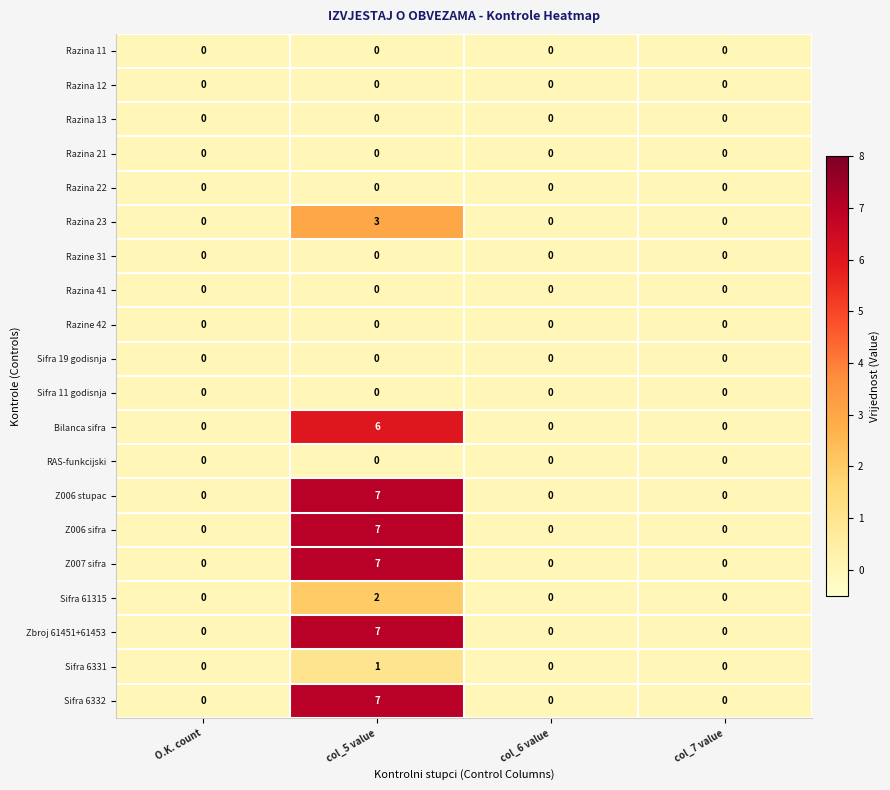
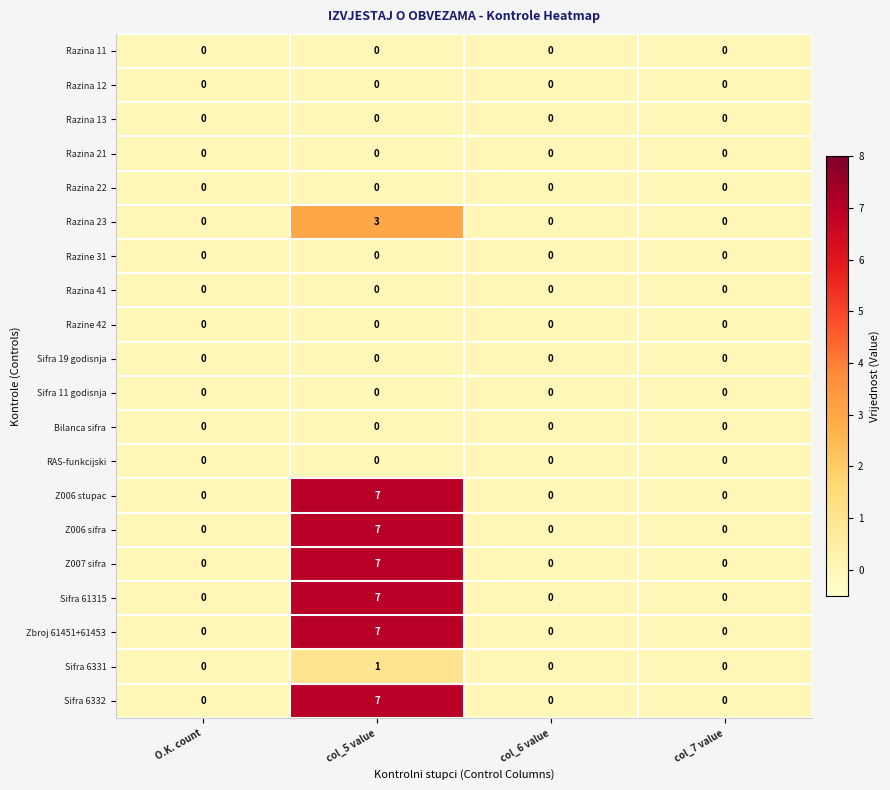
  {
    "Razina 11": {
      "O.K. count": 0,
      "col_5 value": 0,
      "col_6 value": 0,
      "col_7 value": 0
    },
    "Razina 12": {
      "O.K. count": 0,
      "col_5 value": 0,
      "col_6 value": 0,
      "col_7 value": 0
    },
    "Razina 13": {
      "O.K. count": 0,
      "col_5 value": 0,
      "col_6 value": 0,
      "col_7 value": 0
    },
    "Razina 21": {
      "O.K. count": 0,
      "col_5 value": 0,
      "col_6 value": 0,
      "col_7 value": 0
    },
    "Razina 22": {
      "O.K. count": 0,
      "col_5 value": 0,
      "col_6 value": 0,
      "col_7 value": 0
    },
    "Razina 23": {
      "O.K. count": 0,
      "col_5 value": 3,
      "col_6 value": 0,
      "col_7 value": 0
    },
    "Razine 31": {
      "O.K. count": 0,
      "col_5 value": 0,
      "col_6 value": 0,
      "col_7 value": 0
    },
    "Razina 41": {
      "O.K. count": 0,
      "col_5 value": 0,
      "col_6 value": 0,
      "col_7 value": 0
    },
    "Razine 42": {
      "O.K. count": 0,
      "col_5 value": 0,
      "col_6 value": 0,
      "col_7 value": 0
    },
    "Sifra 19 godisnja": {
      "O.K. count": 0,
      "col_5 value": 0,
      "col_6 value": 0,
      "col_7 value": 0
    },
    "Sifra 11 godisnja": {
      "O.K. count": 0,
      "col_5 value": 0,
      "col_6 value": 0,
      "col_7 value": 0
    },
    "Bilanca sifra": {
      "O.K. count": 0,
-     "col_5 value": 6,
+     "col_5 value": 0,
      "col_6 value": 0,
      "col_7 value": 0
    },
    "RAS-funkcijski": {
      "O.K. count": 0,
      "col_5 value": 0,
      "col_6 value": 0,
      "col_7 value": 0
    },
    "Z006 stupac": {
      "O.K. count": 0,
      "col_5 value": 7,
      "col_6 value": 0,
      "col_7 value": 0
    },
    "Z006 sifra": {
      "O.K. count": 0,
      "col_5 value": 7,
      "col_6 value": 0,
      "col_7 value": 0
    },
    "Z007 sifra": {
      "O.K. count": 0,
      "col_5 value": 7,
      "col_6 value": 0,
      "col_7 value": 0
    },
    "Sifra 61315": {
      "O.K. count": 0,
-     "col_5 value": 2,
+     "col_5 value": 7,
      "col_6 value": 0,
      "col_7 value": 0
    },
    "Zbroj 61451+61453": {
      "O.K. count": 0,
      "col_5 value": 7,
      "col_6 value": 0,
      "col_7 value": 0
    },
    "Sifra 6331": {
      "O.K. count": 0,
      "col_5 value": 1,
      "col_6 value": 0,
      "col_7 value": 0
    },
    "Sifra 6332": {
      "O.K. count": 0,
      "col_5 value": 7,
      "col_6 value": 0,
      "col_7 value": 0
    }
  }
